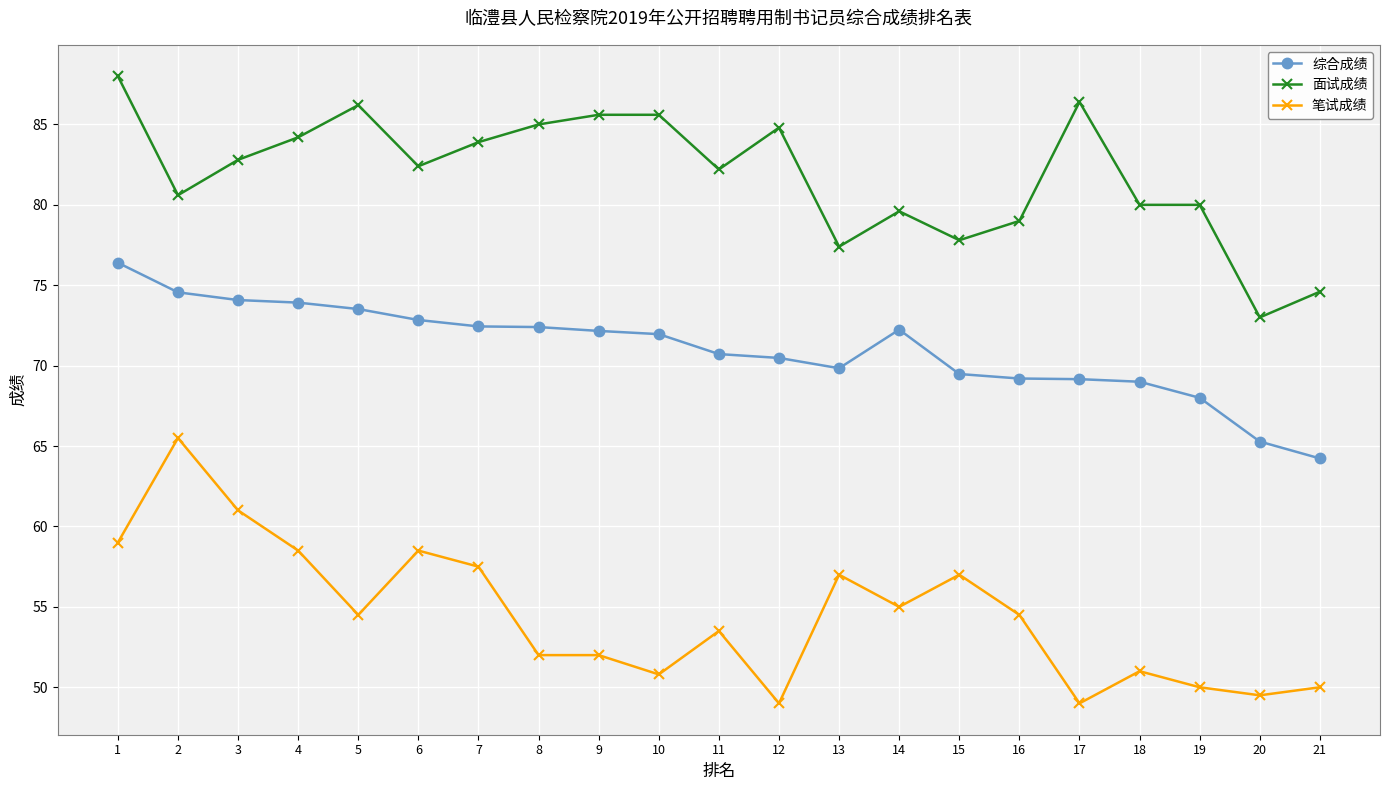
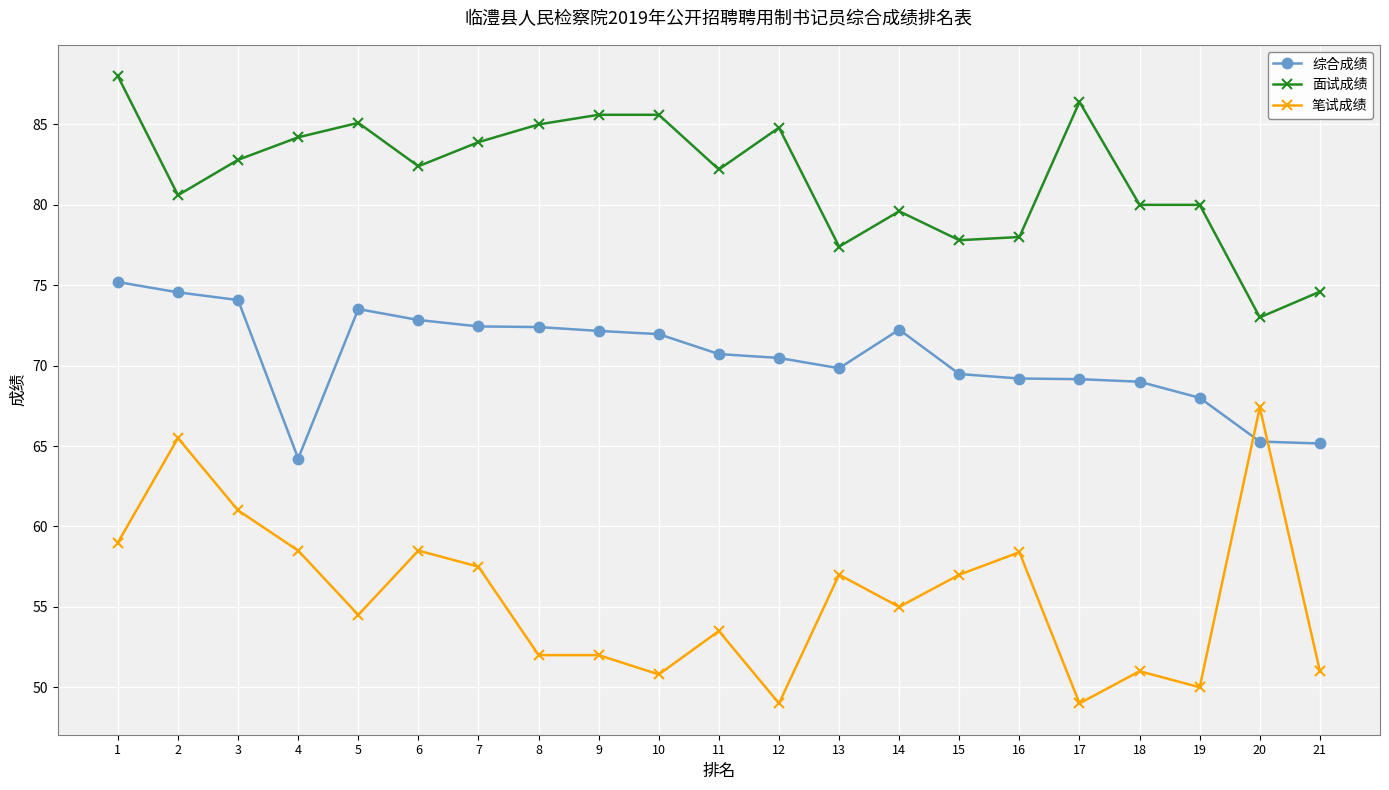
  {
    "综合成绩": {
-     "1": 76.4,
+     "1": 75.2,
      "2": 74.6,
      "3": 74.1,
-     "4": 73.9,
+     "4": 64.2,
      "5": 73.5,
      "6": 72.8,
      "7": 72.4,
      "8": 72.4,
      "9": 72.2,
      "10": 72.0,
      "11": 70.7,
      "12": 70.5,
      "13": 69.8,
      "14": 72.2,
      "15": 69.5,
      "16": 69.2,
      "17": 69.2,
      "18": 69.0,
      "19": 68.0,
      "20": 65.3,
-     "21": 64.2
+     "21": 65.2
    },
    "面试成绩": {
      "1": 88.0,
      "2": 80.6,
      "3": 82.8,
      "4": 84.2,
-     "5": 86.2,
+     "5": 85.1,
      "6": 82.4,
      "7": 83.9,
      "8": 85.0,
      "9": 85.6,
      "10": 85.6,
      "11": 82.2,
      "12": 84.8,
      "13": 77.4,
      "14": 79.6,
      "15": 77.8,
-     "16": 79,
+     "16": 78,
      "17": 86.4,
      "18": 80.0,
      "19": 80.0,
      "20": 73.0,
      "21": 74.6
    },
    "笔试成绩": {
      "1": 59.0,
      "2": 65.5,
      "3": 61.0,
      "4": 58.5,
      "5": 54.5,
      "6": 58.5,
      "7": 57.5,
      "8": 52.0,
      "9": 52.0,
      "10": 50.8,
      "11": 53.5,
      "12": 49.0,
      "13": 57.0,
      "14": 55.0,
      "15": 57.0,
-     "16": 54.5,
+     "16": 58.4,
      "17": 49.0,
      "18": 51.0,
      "19": 50.0,
-     "20": 49.5,
-     "21": 50
+     "20": 67.4,
+     "21": 51
    }
  }
